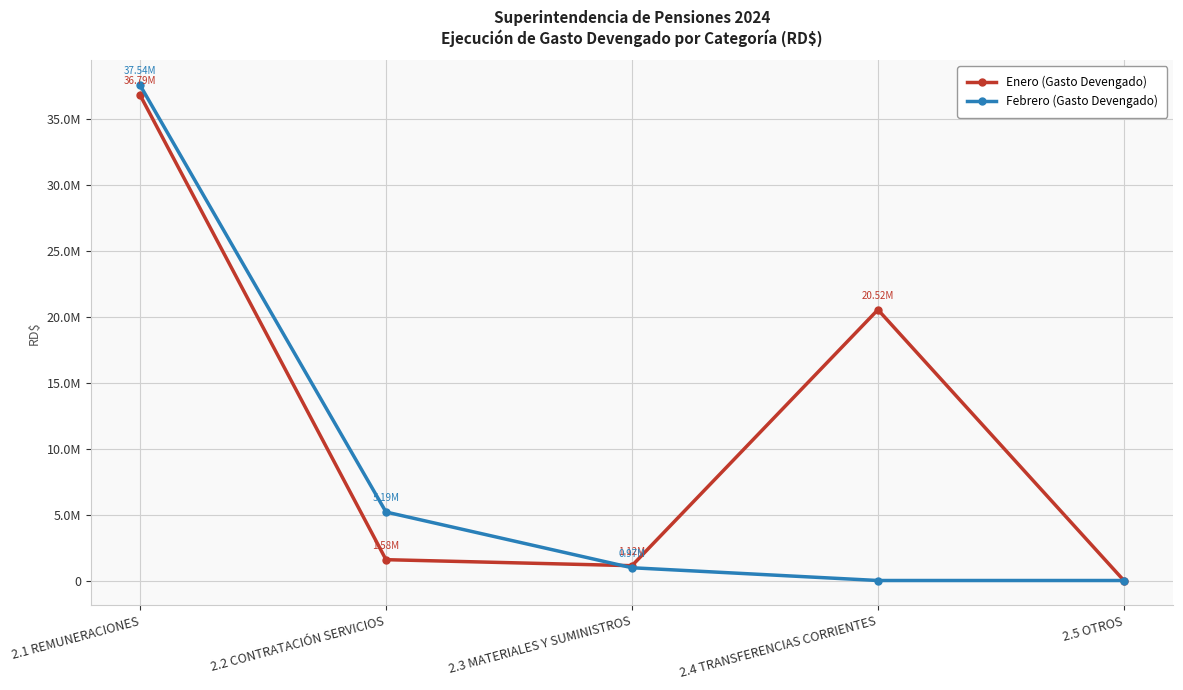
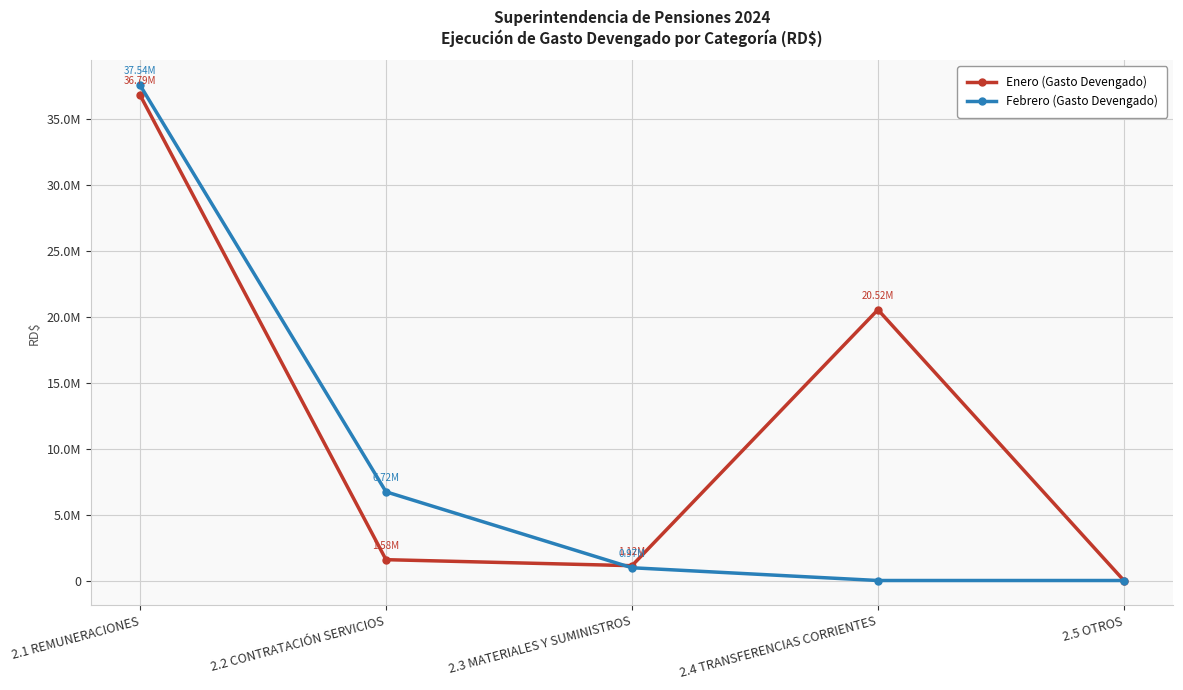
  {
    "Enero (Gasto Devengado)": {
      "2.2 CONTRATACIÓN SERVICIOS": "1.58M",
      "2.4 TRANSFERENCIAS CORRIENTES": "20.52M"
    },
    "Febrero (Gasto Devengado)": {
      "2.1 REMUNERACIONES": "37.54M",
-     "2.2 CONTRATACIÓN SERVICIOS": "5.19M"
+     "2.2 CONTRATACIÓN SERVICIOS": "6.72M"
    }
  }
